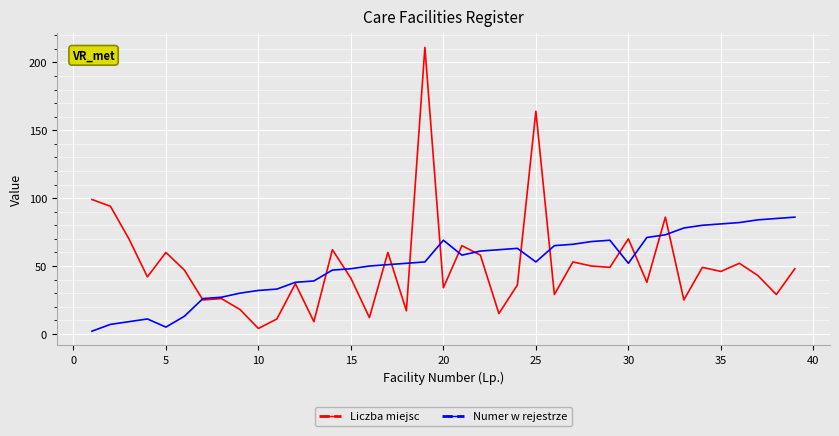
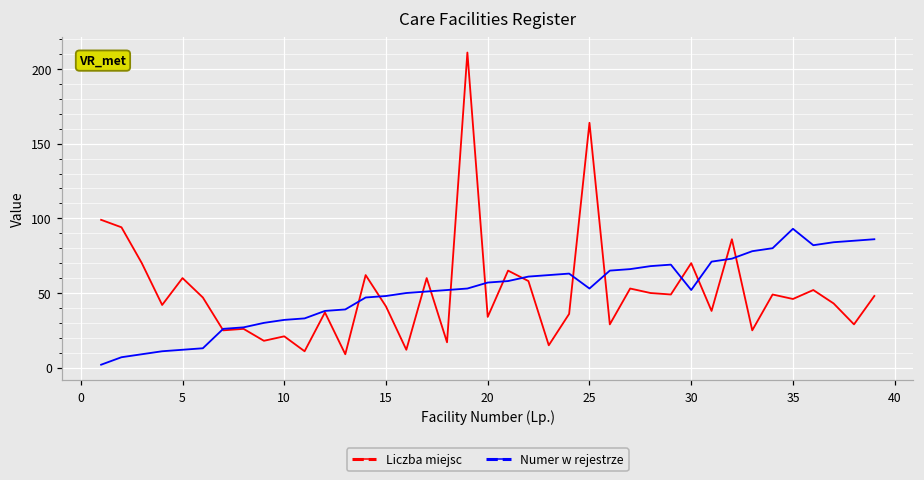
  {
    "Liczba miejsc": {
      "5": 60,
-     "10": 4,
+     "10": 21,
      "15": 41,
      "20": 34,
      "25": 164,
      "30": 70,
      "35": 46
    },
    "Numer w rejestrze": {
-     "5": 5,
+     "5": 12,
      "10": 32,
      "15": 48,
-     "20": 69,
+     "20": 57,
      "25": 53,
      "30": 52,
-     "35": 81
+     "35": 93
    }
  }
